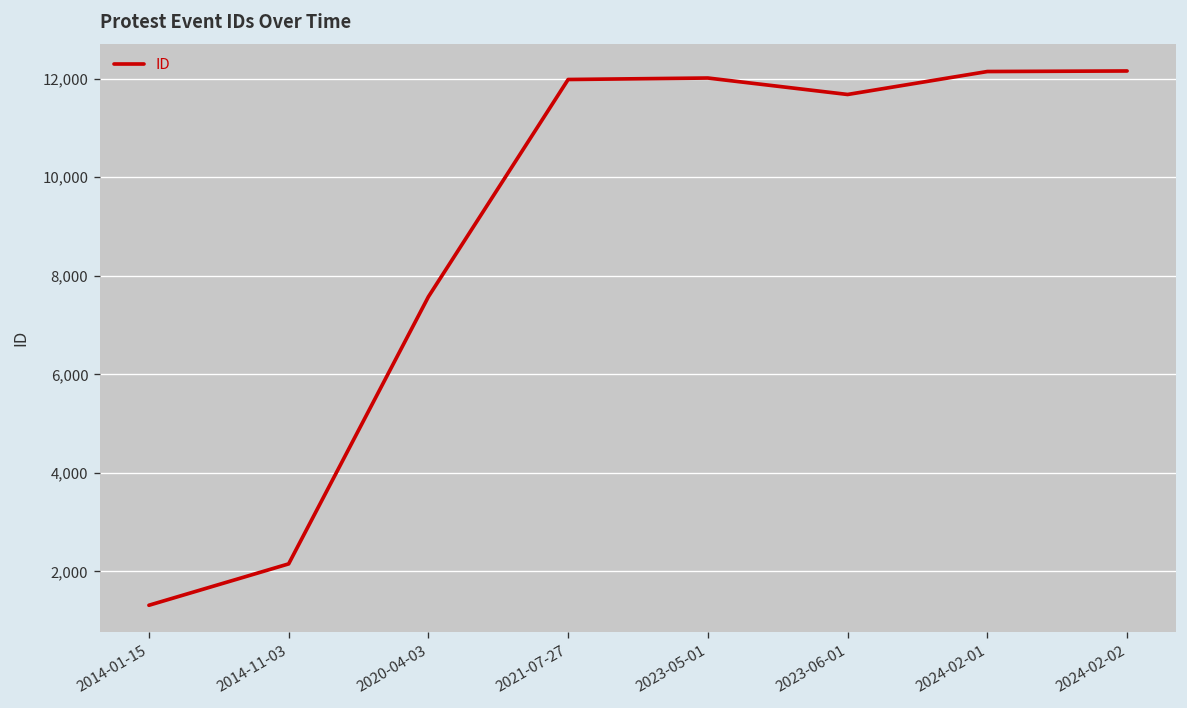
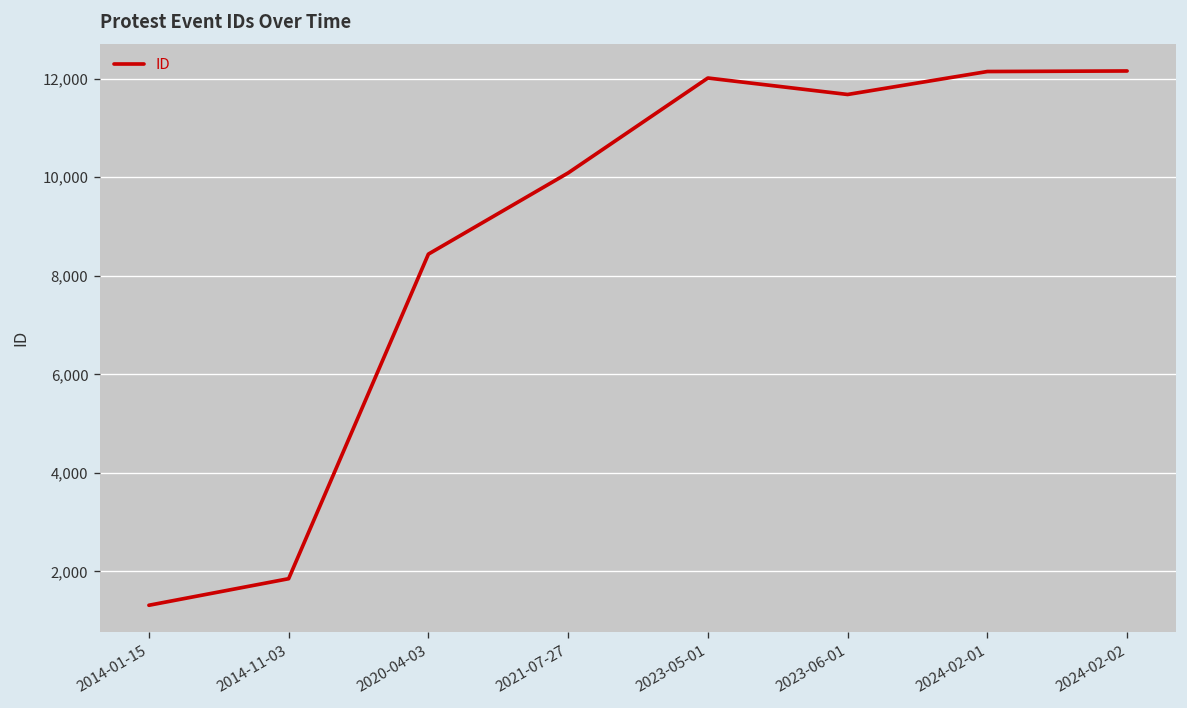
  {
    "2014-01-15": "1,300",
-   "2014-11-03": "2,200",
-   "2020-04-03": "7,600",
-   "2021-07-27": "12,000",
+   "2014-11-03": "1,900",
+   "2020-04-03": "8,400",
+   "2021-07-27": "10,100",
    "2023-05-01": "12,000",
    "2023-06-01": "11,700",
    "2024-02-01": "12,100",
    "2024-02-02": "12,200"
  }
